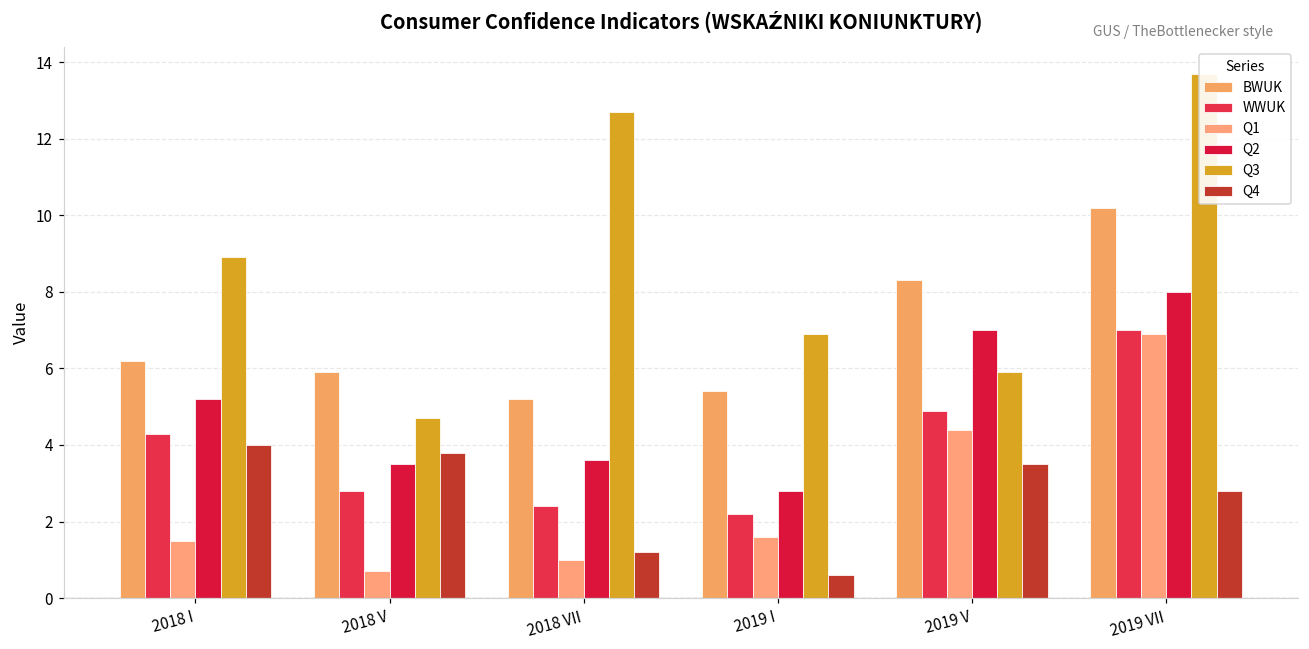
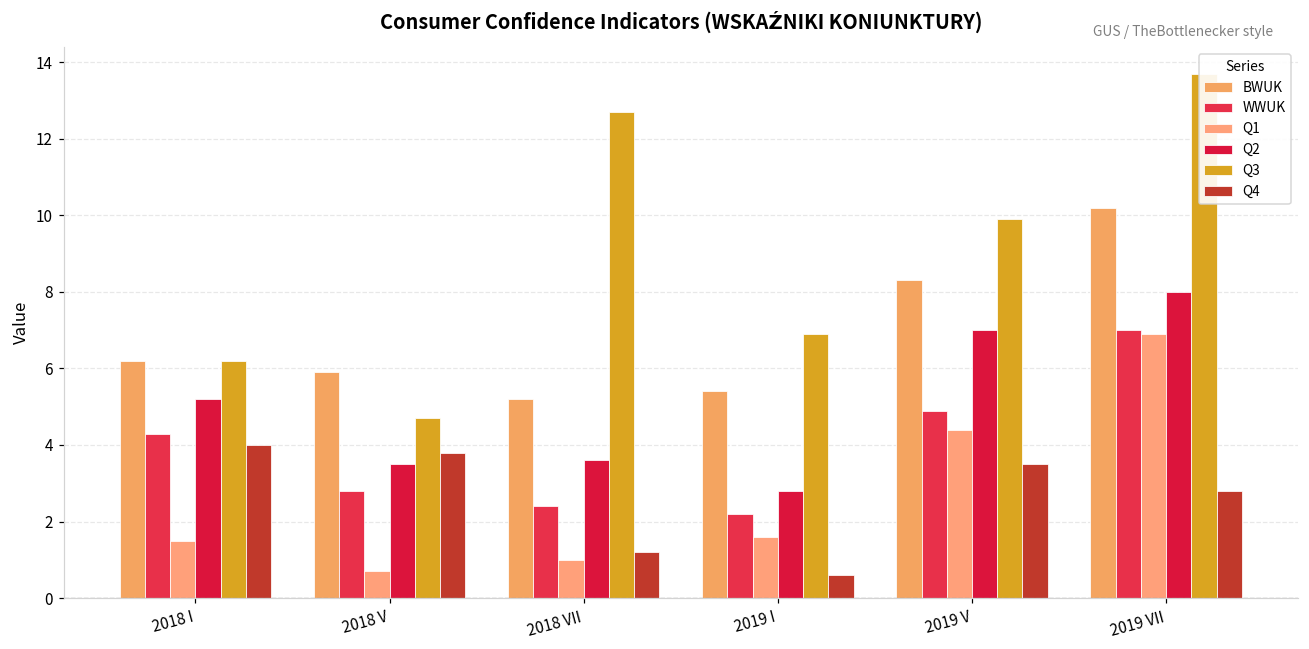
  {
    "Q3": {
-     "2018 I": 8.9,
+     "2018 I": 6.2,
      "2018 V": 4.7,
      "2018 VII": 12.7,
      "2019 I": 6.9,
-     "2019 V": 5.9
+     "2019 V": 9.9
    }
  }
